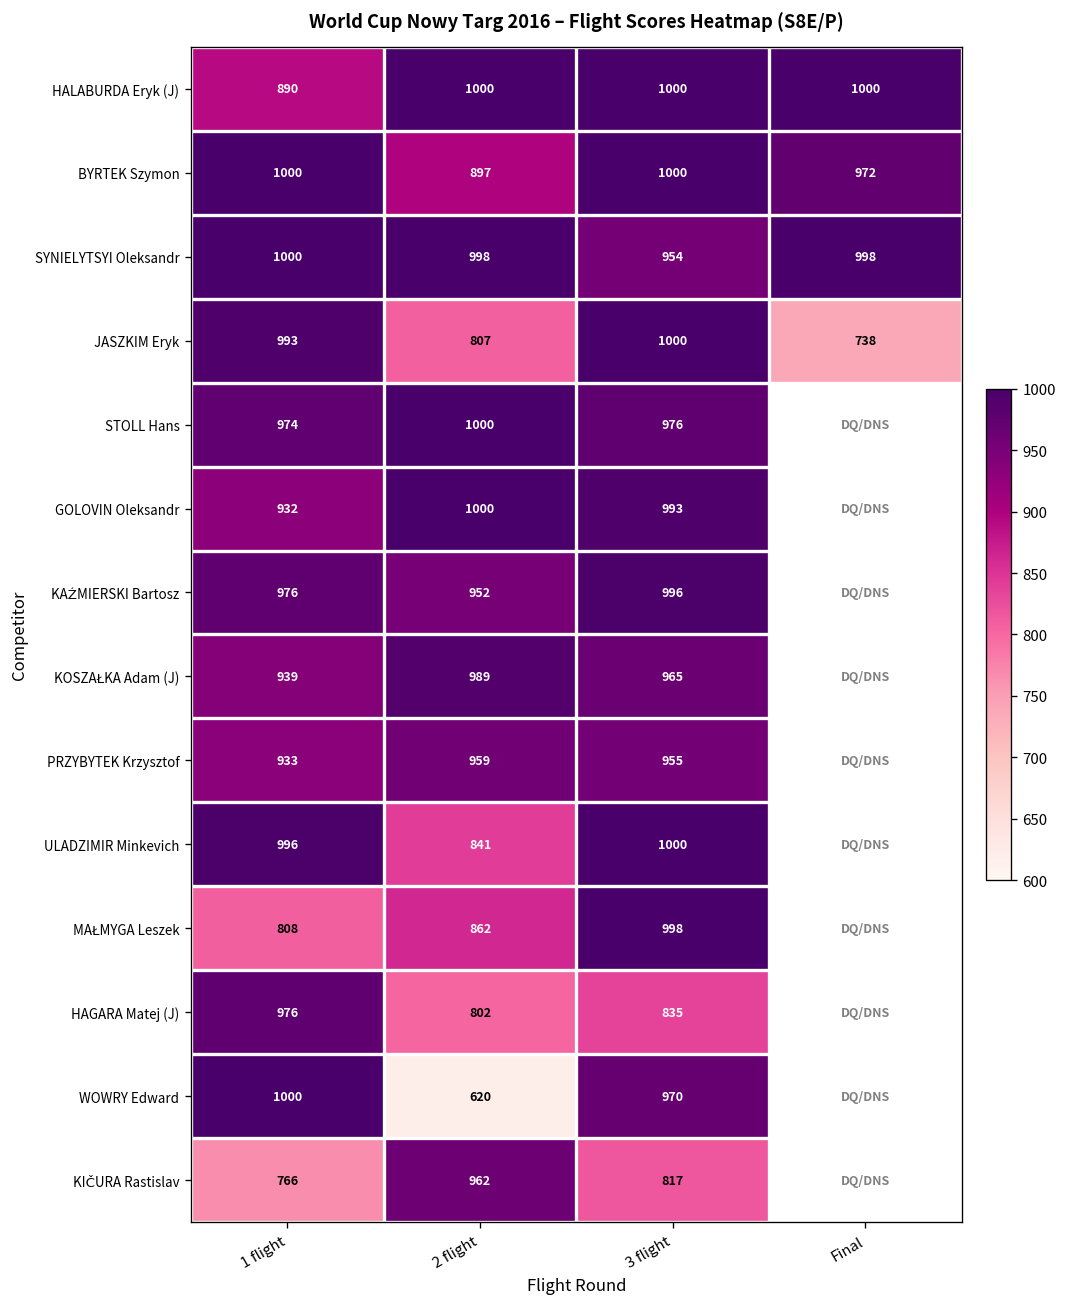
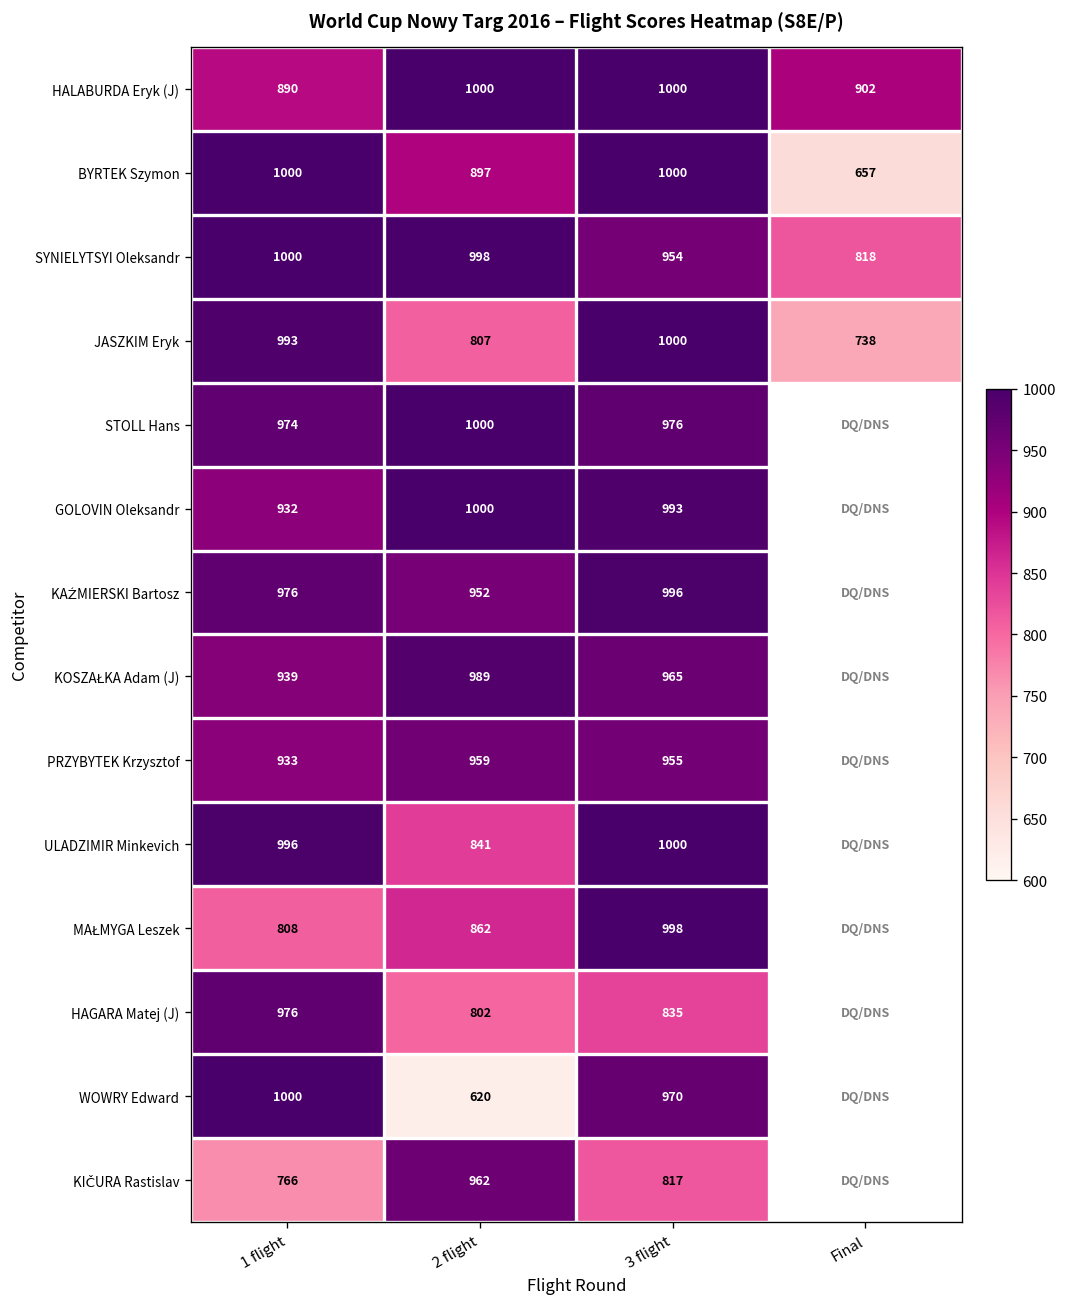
  {
    "HALABURDA Eryk (J)": {
      "1 flight": 890,
      "2 flight": 1000,
      "3 flight": 1000,
-     "Final": 1000
+     "Final": 902
    },
    "BYRTEK Szymon": {
      "1 flight": 1000,
      "2 flight": 897,
      "3 flight": 1000,
-     "Final": 972
+     "Final": 657
    },
    "SYNIELYTSYI Oleksandr": {
      "1 flight": 1000,
      "2 flight": 998,
      "3 flight": 954,
-     "Final": 998
+     "Final": 818
    },
    "JASZKIM Eryk": {
      "1 flight": 993,
      "2 flight": 807,
      "3 flight": 1000,
      "Final": 738
    },
    "STOLL Hans": {
      "1 flight": 974,
      "2 flight": 1000,
      "3 flight": 976
    },
    "GOLOVIN Oleksandr": {
      "1 flight": 932,
      "2 flight": 1000,
      "3 flight": 993
    },
    "KAŹMIERSKI Bartosz": {
      "1 flight": 976,
      "2 flight": 952,
      "3 flight": 996
    },
    "KOSZAŁKA Adam (J)": {
      "1 flight": 939,
      "2 flight": 989,
      "3 flight": 965
    },
    "PRZYBYTEK Krzysztof": {
      "1 flight": 933,
      "2 flight": 959,
      "3 flight": 955
    },
    "ULADZIMIR Minkevich": {
      "1 flight": 996,
      "2 flight": 841,
      "3 flight": 1000
    },
    "MAŁMYGA Leszek": {
      "1 flight": 808,
      "2 flight": 862,
      "3 flight": 998
    },
    "HAGARA Matej (J)": {
      "1 flight": 976,
      "2 flight": 802,
      "3 flight": 835
    },
    "WOWRY Edward": {
      "1 flight": 1000,
      "2 flight": 620,
      "3 flight": 970
    },
    "KIČURA Rastislav": {
      "1 flight": 766,
      "2 flight": 962,
      "3 flight": 817
    }
  }
